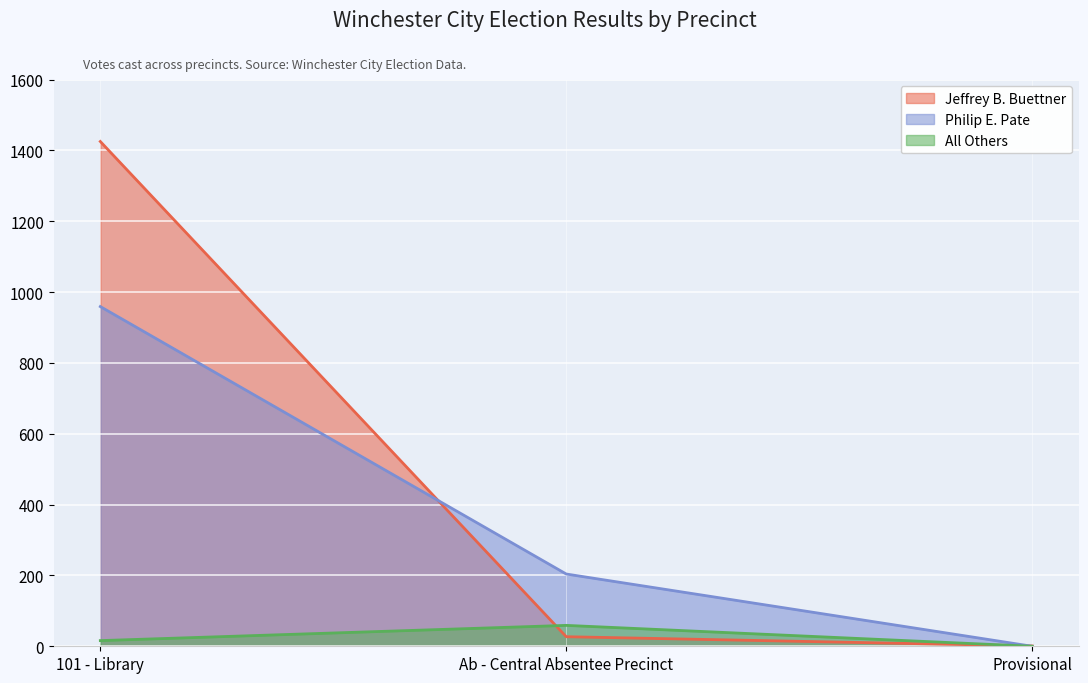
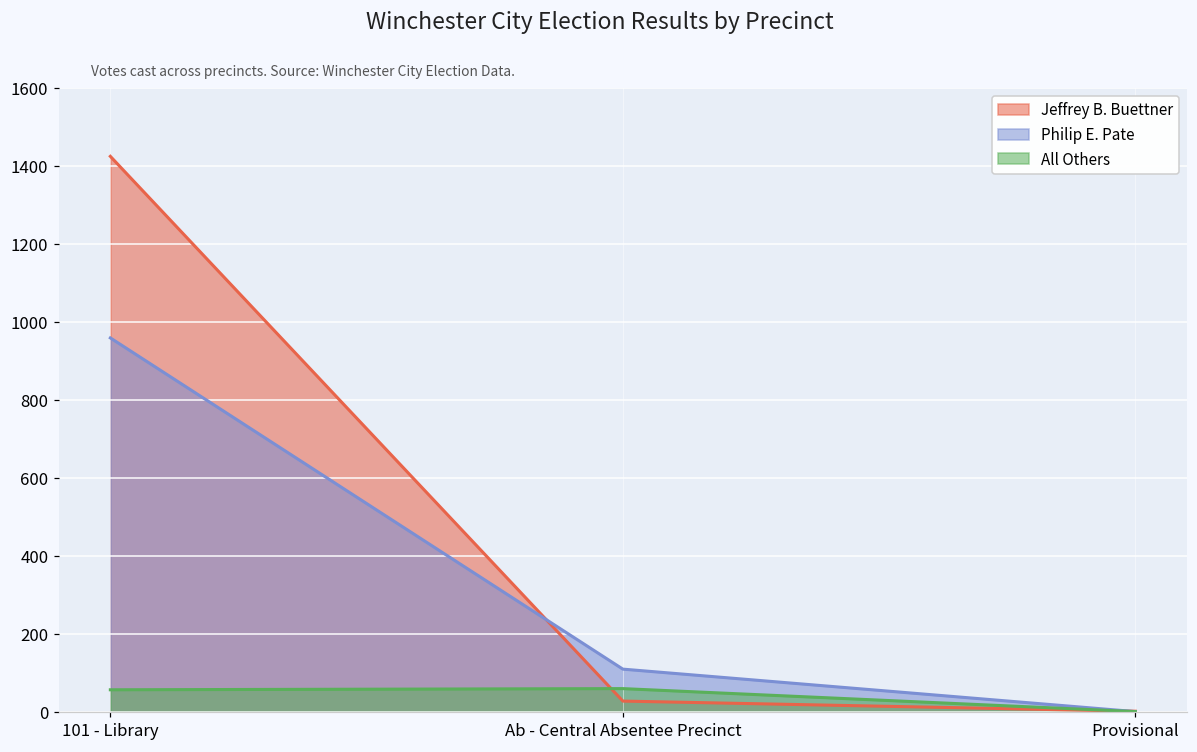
  {
    "Jeffrey B. Buettner": {
      "101 - Library": 1430,
      "Ab - Central Absentee Precinct": 30
    },
    "Philip E. Pate": {
      "101 - Library": 960,
-     "Ab - Central Absentee Precinct": 200
+     "Ab - Central Absentee Precinct": 110
    },
    "All Others": {
-     "101 - Library": 20,
+     "101 - Library": 60,
      "Ab - Central Absentee Precinct": 60
    }
  }
